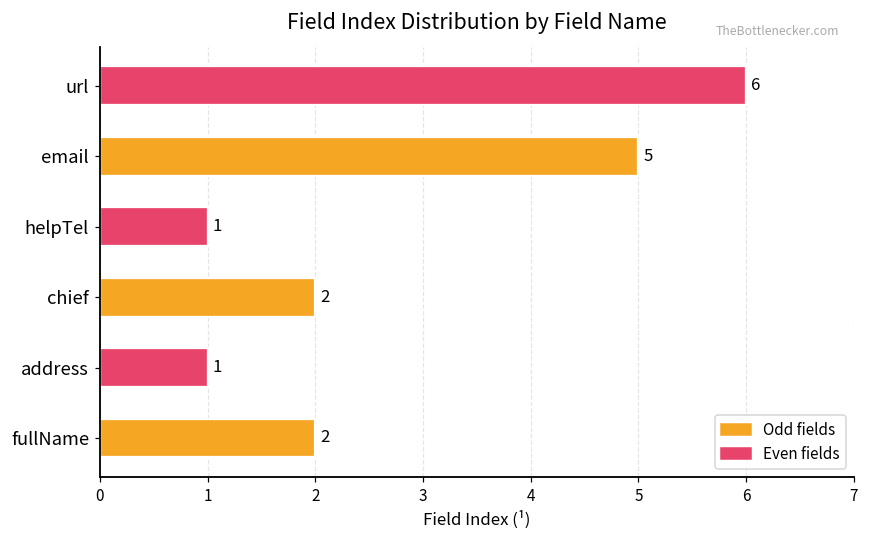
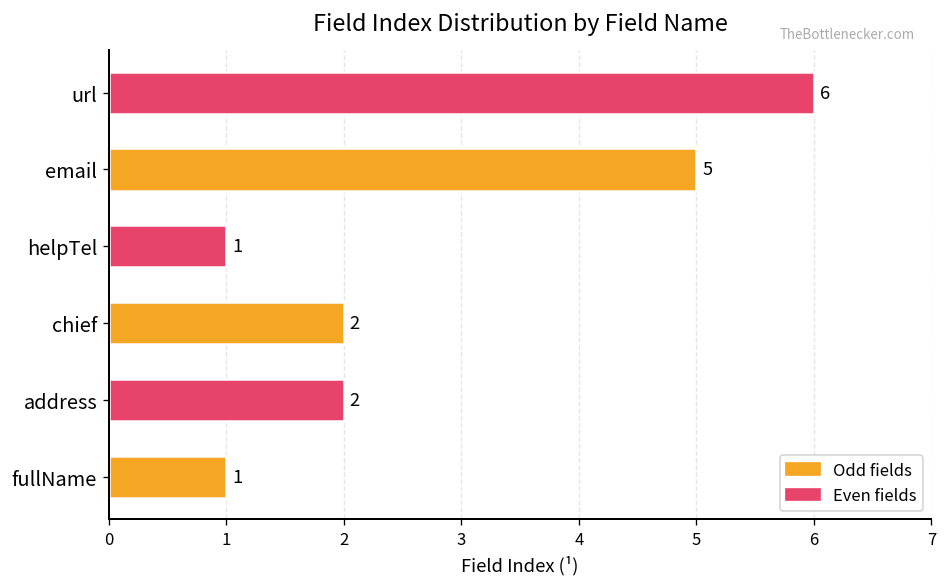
  {
    "url": 6,
    "email": 5,
    "helpTel": 1,
    "chief": 2,
-   "address": 1,
-   "fullName": 2
+   "address": 2,
+   "fullName": 1
  }
